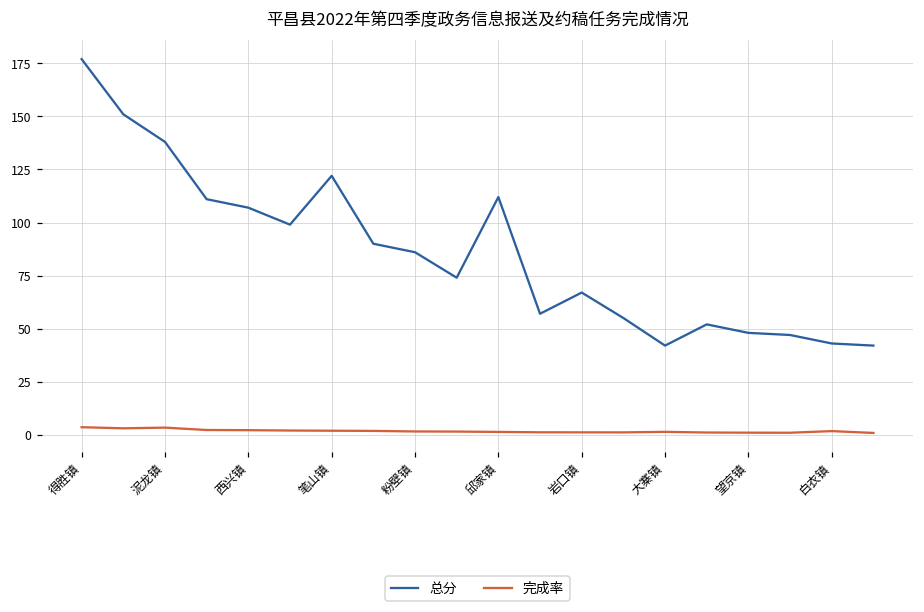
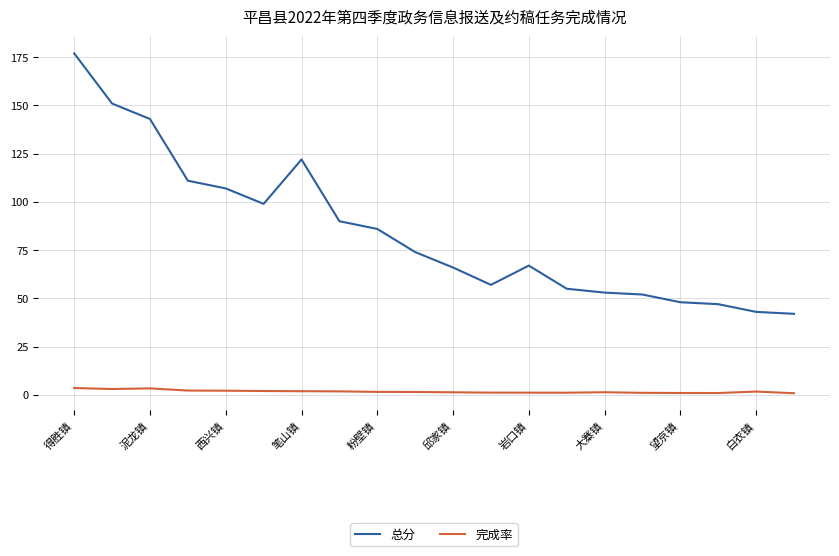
  {
    "总分": {
      "得胜镇": 177,
-     "泥龙镇": 138,
+     "泥龙镇": 143,
      "西兴镇": 107,
      "笔山镇": 122,
      "粉壁镇": 86,
-     "邱家镇": 112,
+     "邱家镇": 66,
      "岩口镇": 67,
-     "大寨镇": 42,
+     "大寨镇": 53,
      "望京镇": 48,
      "白衣镇": 43
    },
    "完成率": {
      "得胜镇": 4,
      "泥龙镇": 3,
      "西兴镇": 2,
      "笔山镇": 2,
      "粉壁镇": 2,
      "邱家镇": 1,
      "岩口镇": 1,
      "大寨镇": 1,
      "望京镇": 1,
      "白衣镇": 2
    }
  }
